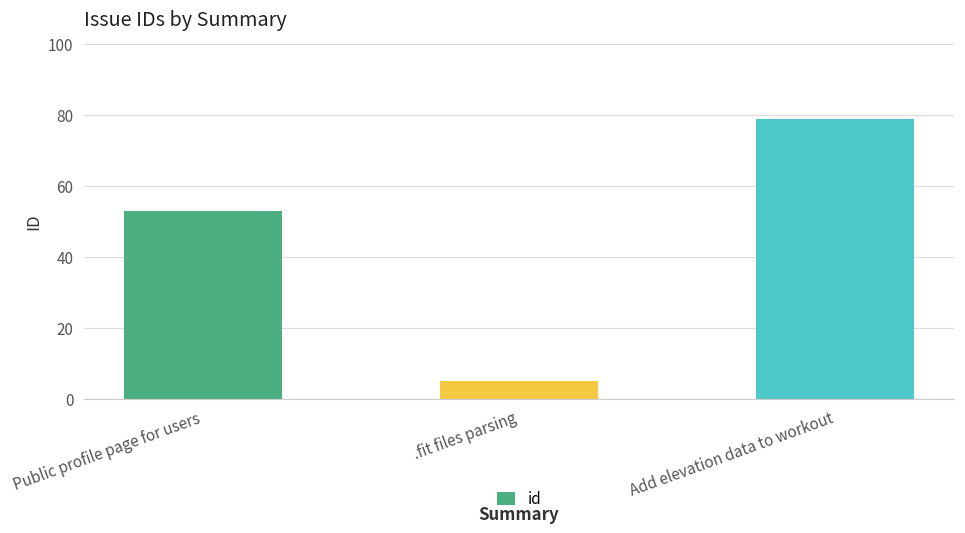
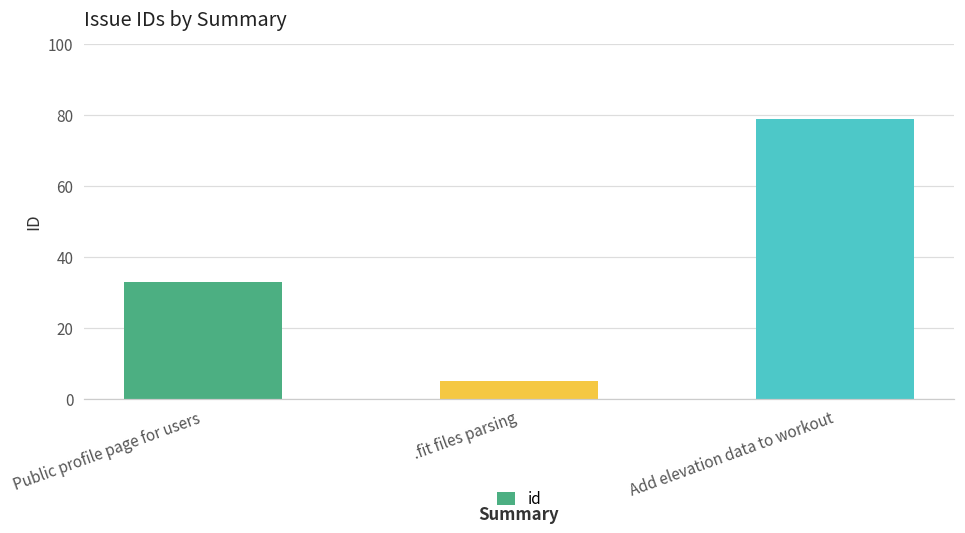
  {
-   "Public profile page for users": 53,
+   "Public profile page for users": 33,
    ".fit files parsing": 5,
    "Add elevation data to workout": 79
  }
